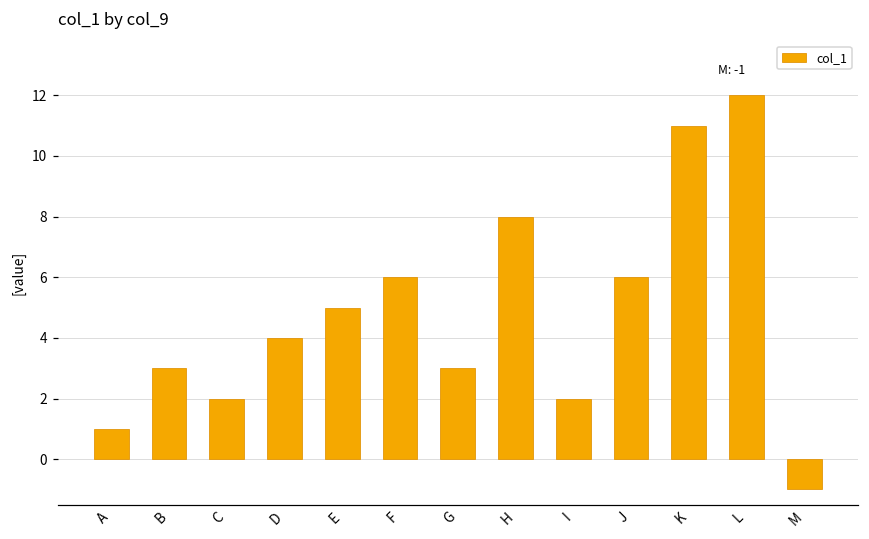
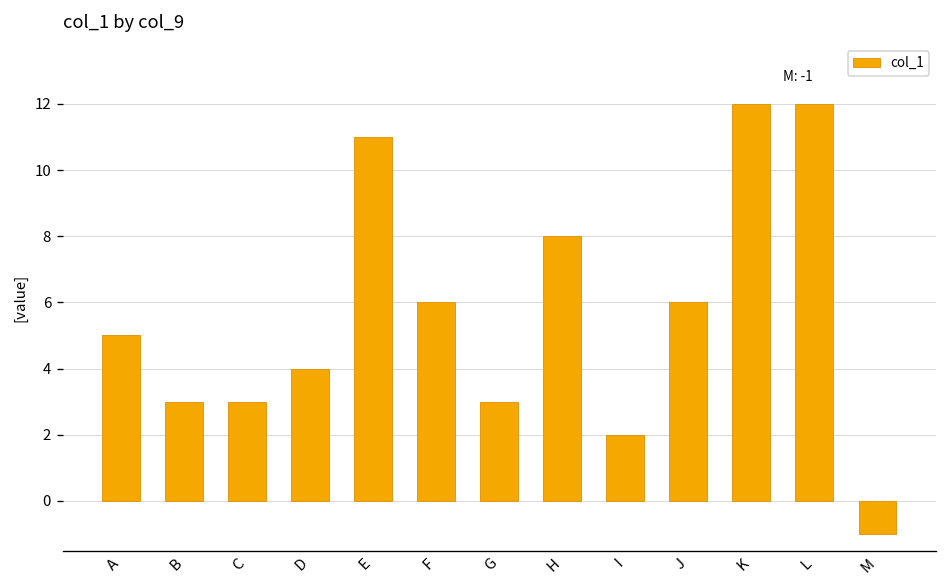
  {
-   "A": 1,
+   "A": 5,
    "B": 3,
-   "C": 2,
+   "C": 3,
    "D": 4,
-   "E": 5,
+   "E": 11,
    "F": 6,
    "G": 3,
    "H": 8,
    "I": 2,
    "J": 6,
-   "K": 11,
+   "K": 12,
    "M": -1
  }
